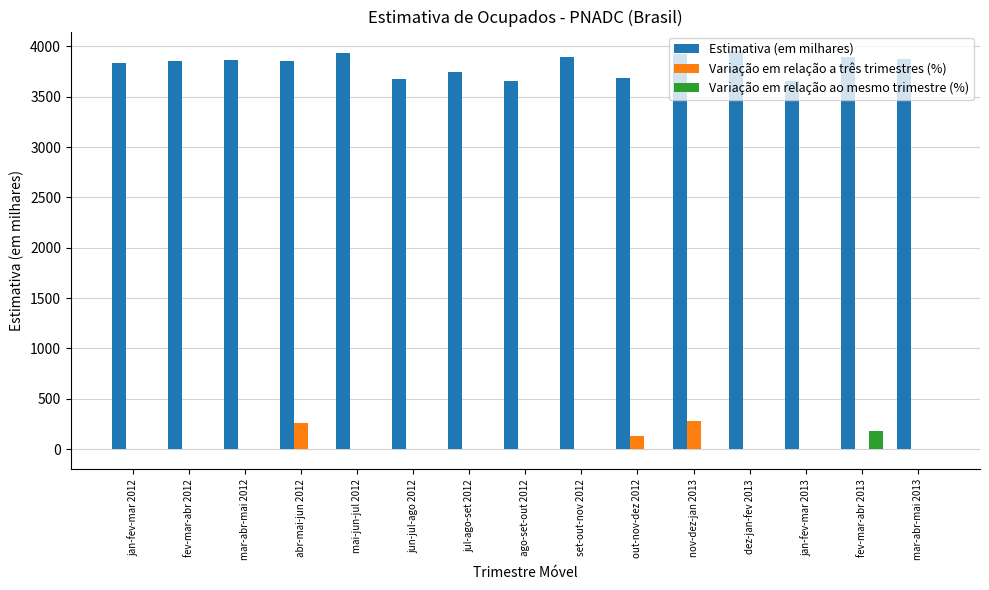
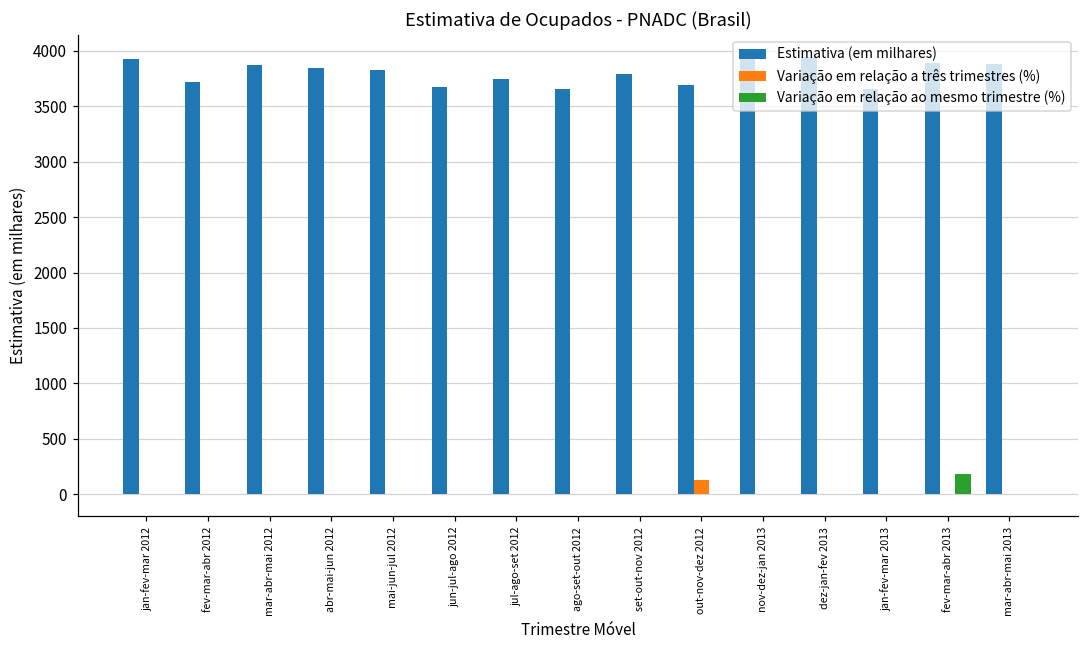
  {
    "Estimativa (em milhares)": {
-     "jan-fev-mar 2012": 3830,
-     "fev-mar-abr 2012": 3850,
+     "jan-fev-mar 2012": 3930,
+     "fev-mar-abr 2012": 3720,
      "mar-abr-mai 2012": 3870,
      "abr-mai-jun 2012": 3850,
-     "mai-jun-jul 2012": 3930,
+     "mai-jun-jul 2012": 3830,
      "jun-jul-ago 2012": 3670,
      "jul-ago-set 2012": 3750,
      "ago-set-out 2012": 3660,
-     "set-out-nov 2012": 3900,
+     "set-out-nov 2012": 3790,
      "out-nov-dez 2012": 3690
    },
    "Variação em relação a três trimestres (%)": {
      "jan-fev-mar 2012": 0,
      "fev-mar-abr 2012": 0,
      "mar-abr-mai 2012": 0,
-     "abr-mai-jun 2012": 260,
+     "abr-mai-jun 2012": 0,
      "out-nov-dez 2012": 130,
-     "nov-dez-jan 2013": 280
+     "nov-dez-jan 2013": 0
    },
    "Variação em relação ao mesmo trimestre (%)": {
      "jan-fev-mar 2012": 0,
      "fev-mar-abr 2012": 0,
      "mar-abr-mai 2012": 0,
      "abr-mai-jun 2012": 0,
      "mai-jun-jul 2012": 0,
      "jun-jul-ago 2012": 0,
      "jul-ago-set 2012": 0,
      "ago-set-out 2012": 0,
      "set-out-nov 2012": 0,
      "out-nov-dez 2012": 0,
      "nov-dez-jan 2013": 0,
      "dez-jan-fev 2013": 0,
      "fev-mar-abr 2013": 180
    }
  }
